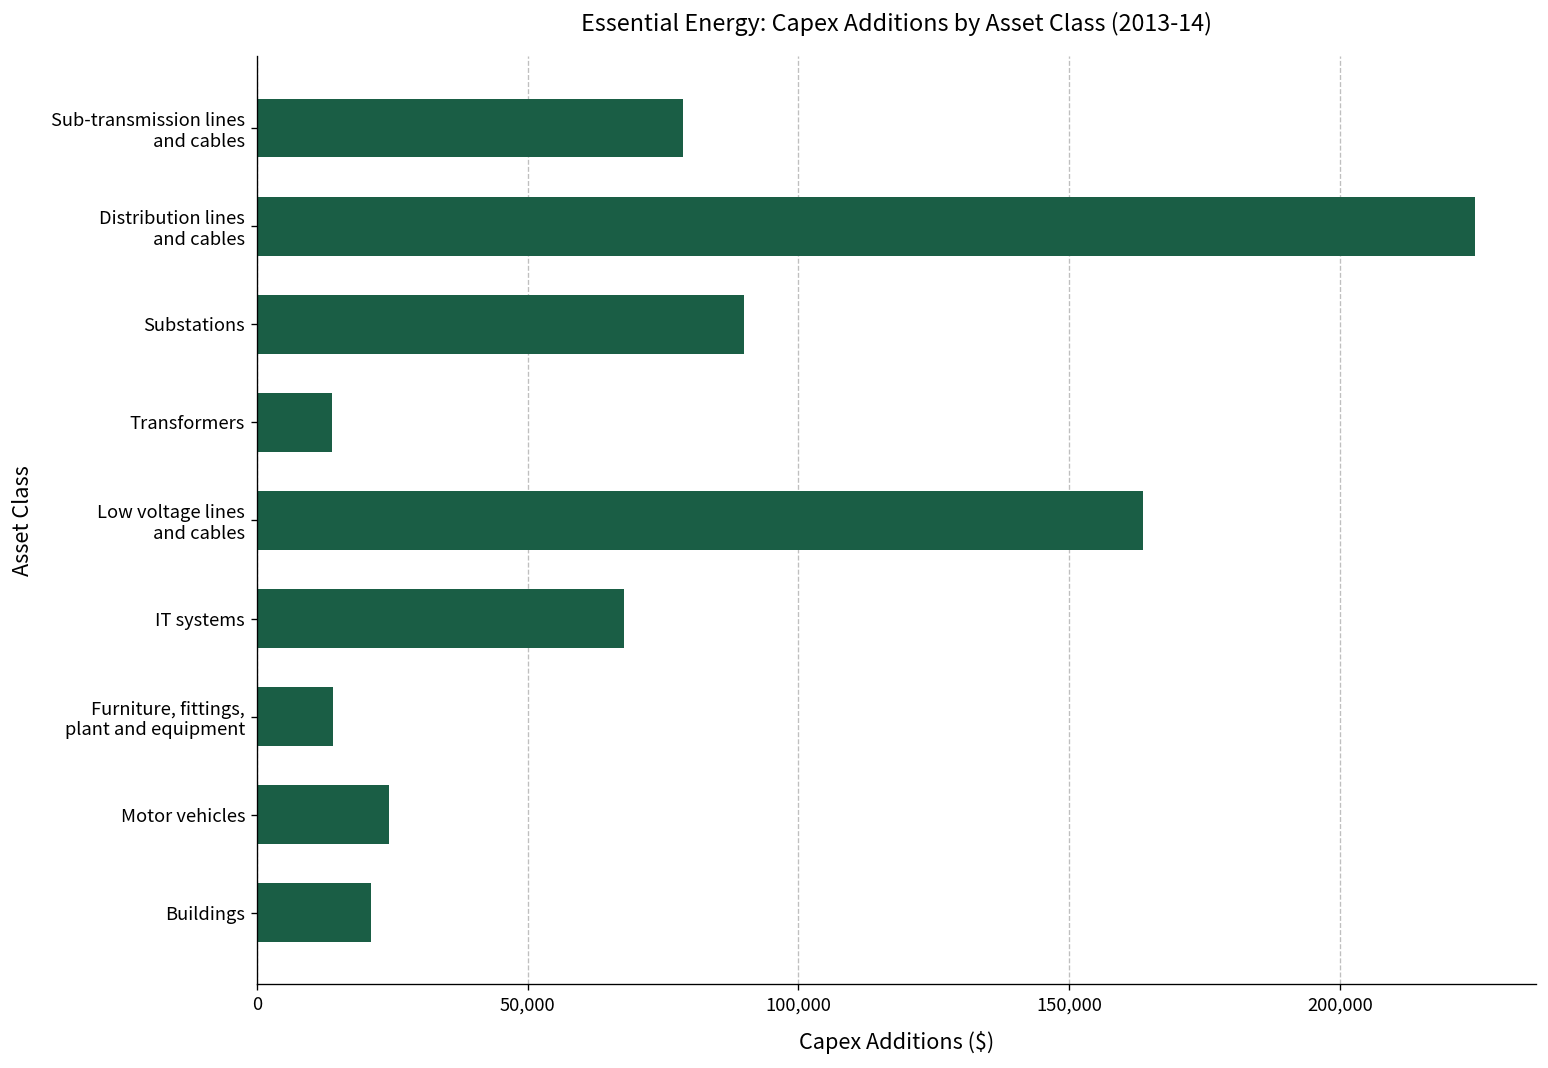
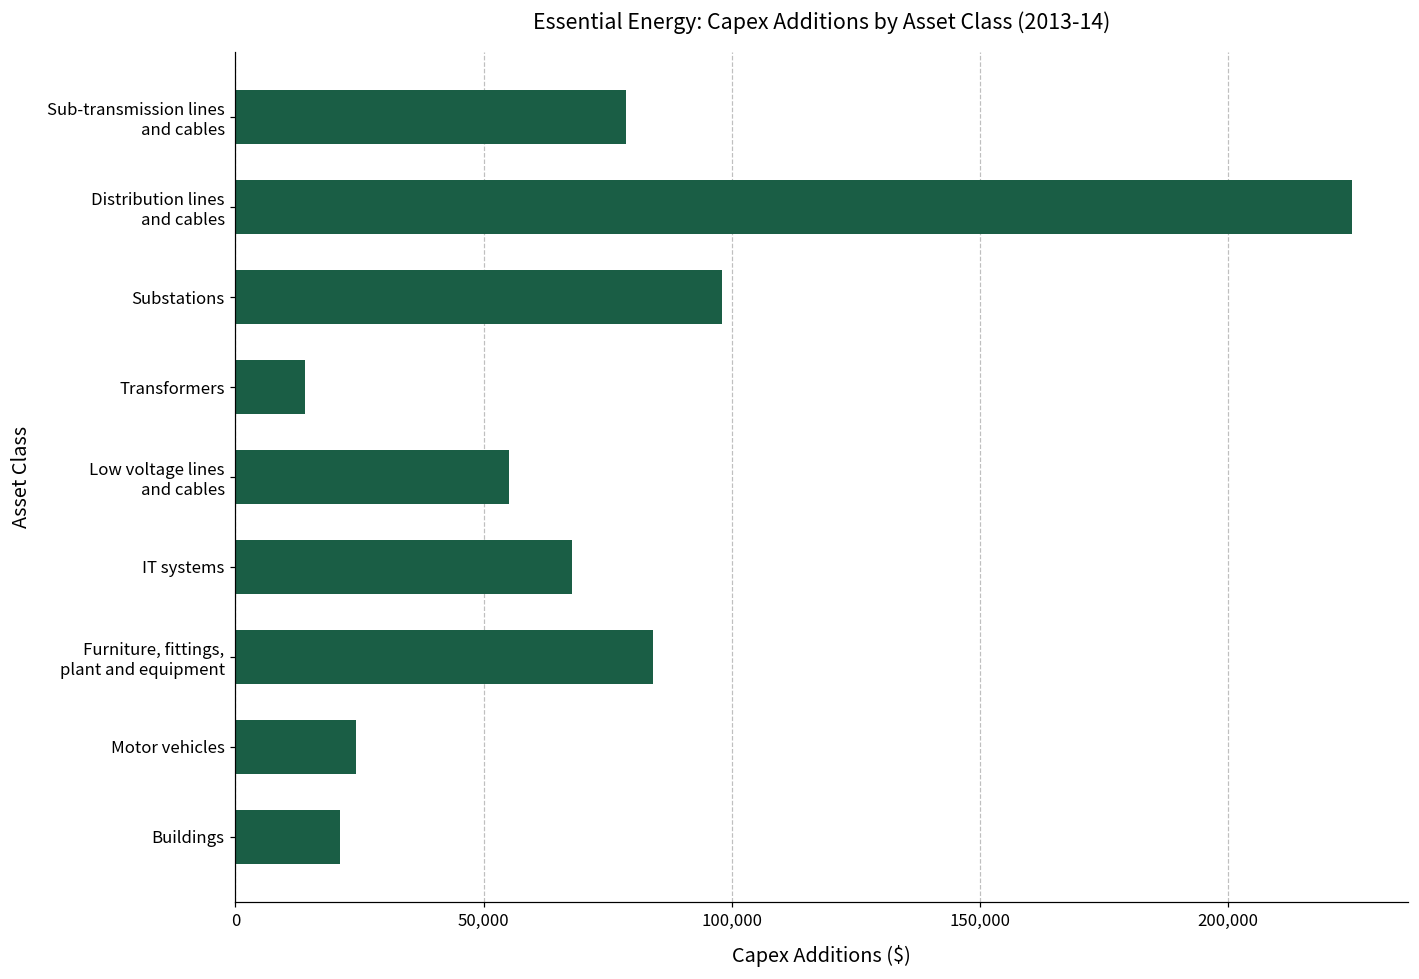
  {
    "Sub-transmission lines and cables": "79,000",
    "Distribution lines and cables": "225,000",
-   "Substations": "90,000",
+   "Substations": "98,000",
    "Transformers": "14,000",
-   "Low voltage lines and cables": "164,000",
+   "Low voltage lines and cables": "55,000",
    "IT systems": "68,000",
-   "Furniture, fittings, plant and equipment": "14,000",
+   "Furniture, fittings, plant and equipment": "84,000",
    "Motor vehicles": "24,000",
    "Buildings": "21,000"
  }
